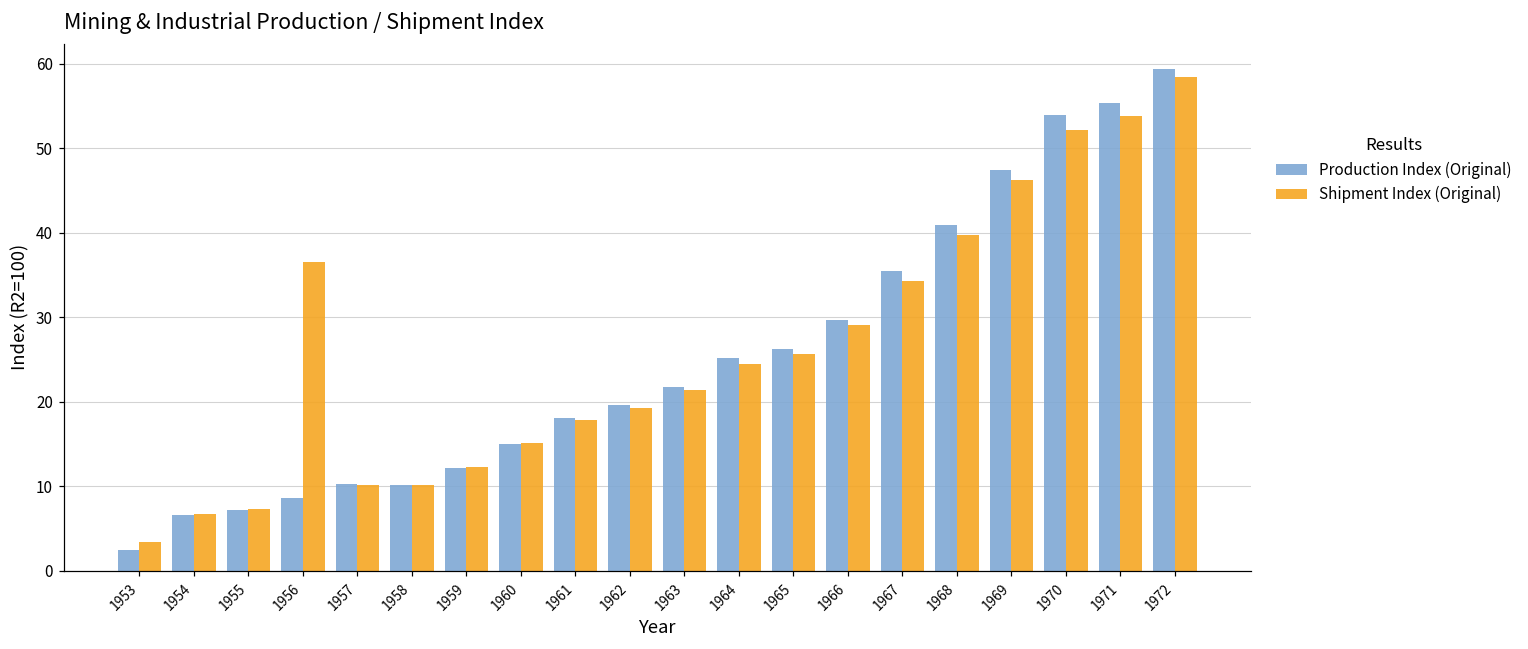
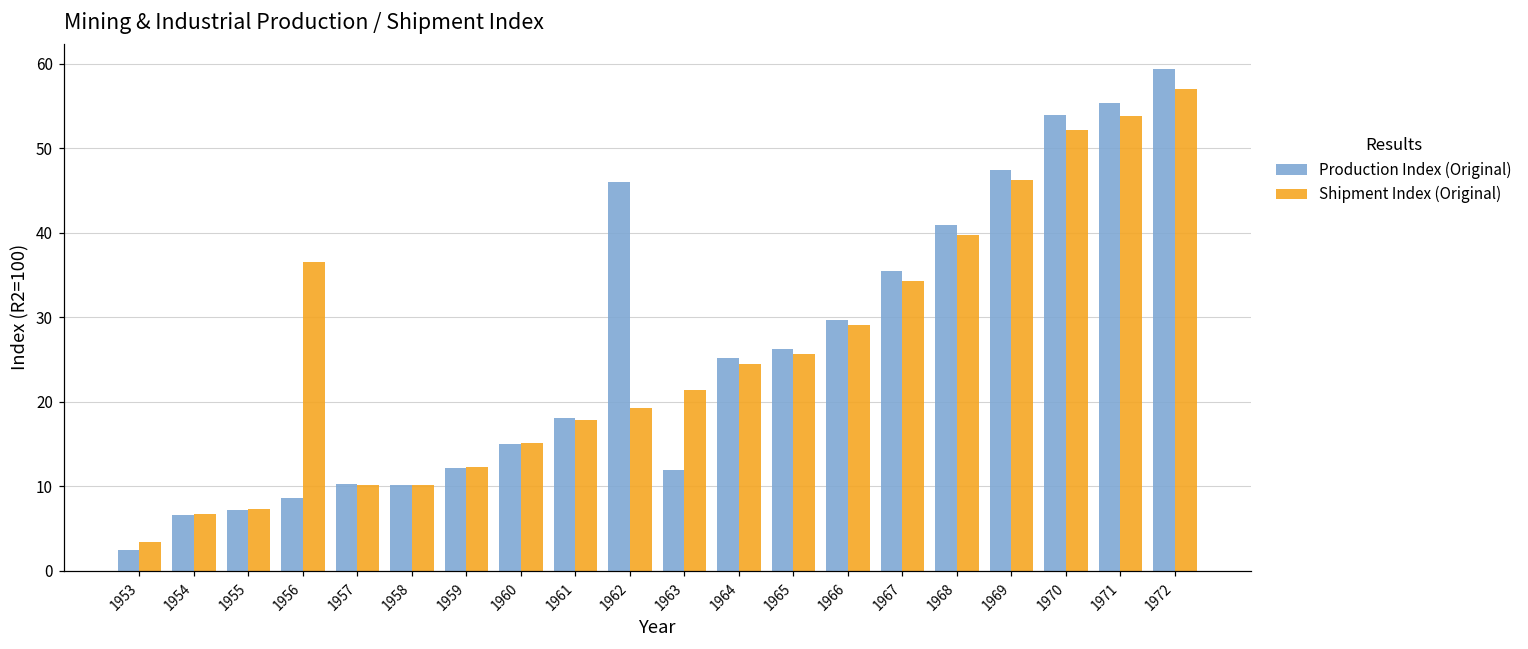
  {
    "Production Index (Original)": {
      "1953": 3,
      "1954": 7,
      "1955": 7,
      "1956": 9,
      "1957": 10,
      "1958": 10,
      "1959": 12,
      "1960": 15,
      "1961": 18,
-     "1962": 20,
-     "1963": 22,
+     "1962": 46,
+     "1963": 12,
      "1964": 25,
      "1965": 26,
      "1966": 30,
      "1967": 36,
      "1968": 41,
      "1969": 47,
      "1970": 54,
      "1971": 55,
      "1972": 59
    },
    "Shipment Index (Original)": {
      "1953": 3,
      "1954": 7,
      "1955": 7,
      "1956": 37,
      "1957": 10,
      "1958": 10,
      "1959": 12,
      "1960": 15,
      "1961": 18,
      "1962": 19,
      "1963": 21,
      "1964": 25,
      "1965": 26,
      "1966": 29,
      "1967": 34,
      "1968": 40,
      "1969": 46,
      "1970": 52,
      "1971": 54,
-     "1972": 59
+     "1972": 57
    }
  }
